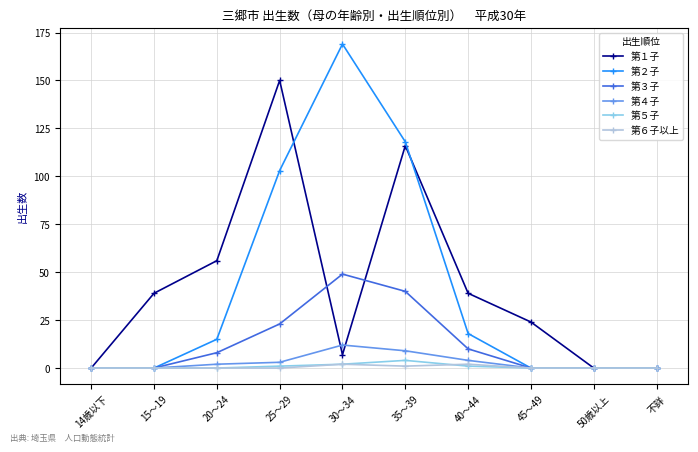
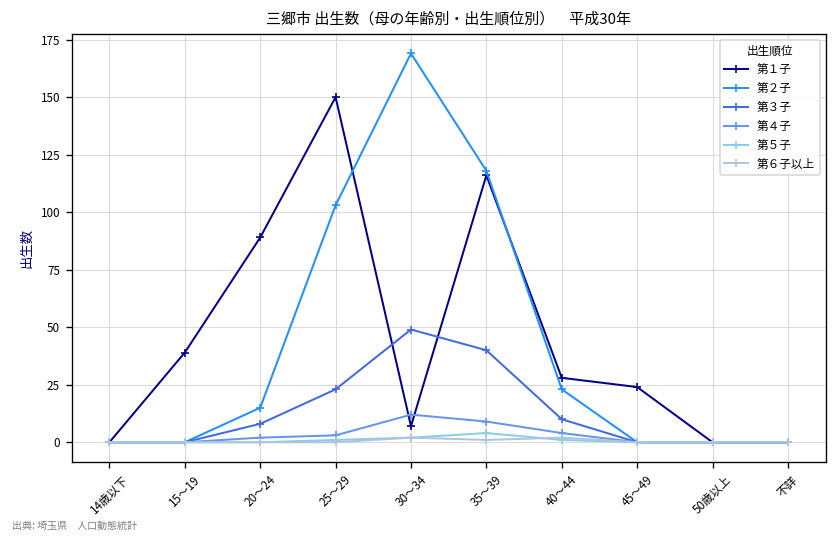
  {
    "第１子": {
      "15～19": 39,
-     "20～24": 56,
+     "20～24": 89,
      "25～29": 150,
      "30～34": 7,
      "35～39": 116,
-     "40～44": 39,
+     "40～44": 28,
      "45～49": 24
    },
    "第２子": {
      "20～24": 15,
      "25～29": 103,
      "30～34": 169,
      "35～39": 118,
-     "40～44": 18
+     "40～44": 23
    }
  }
